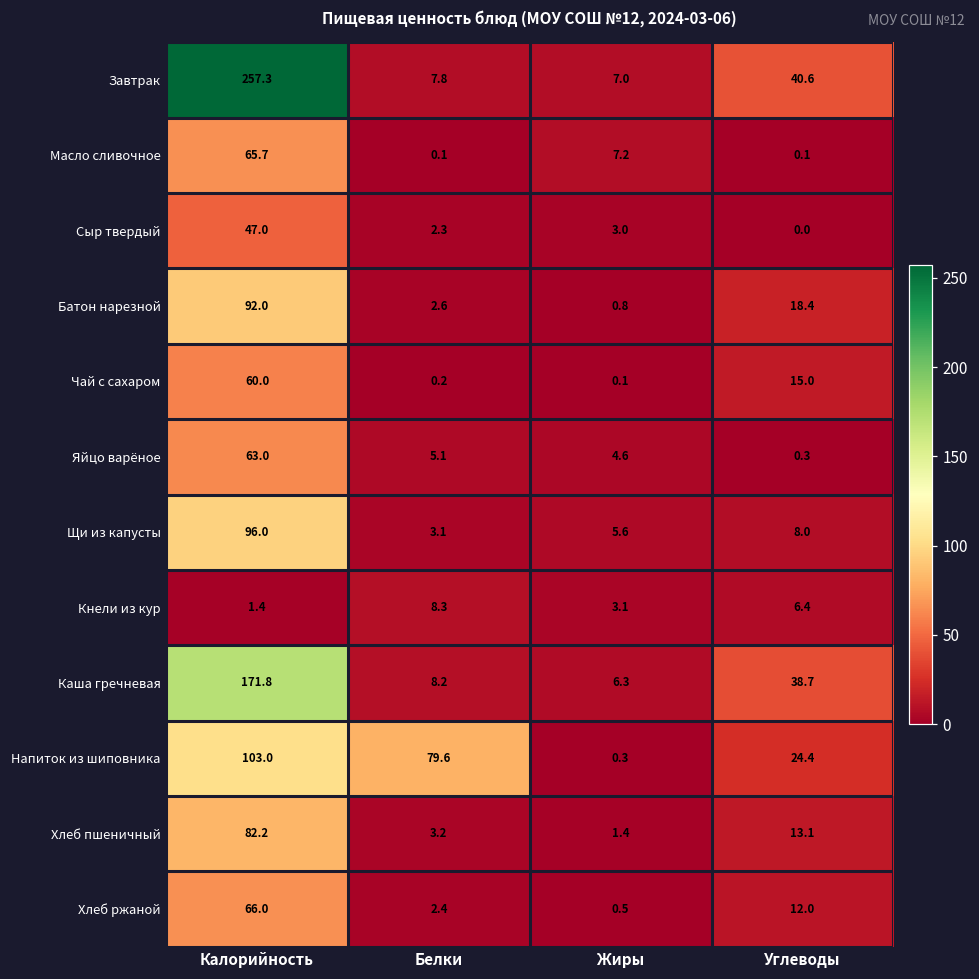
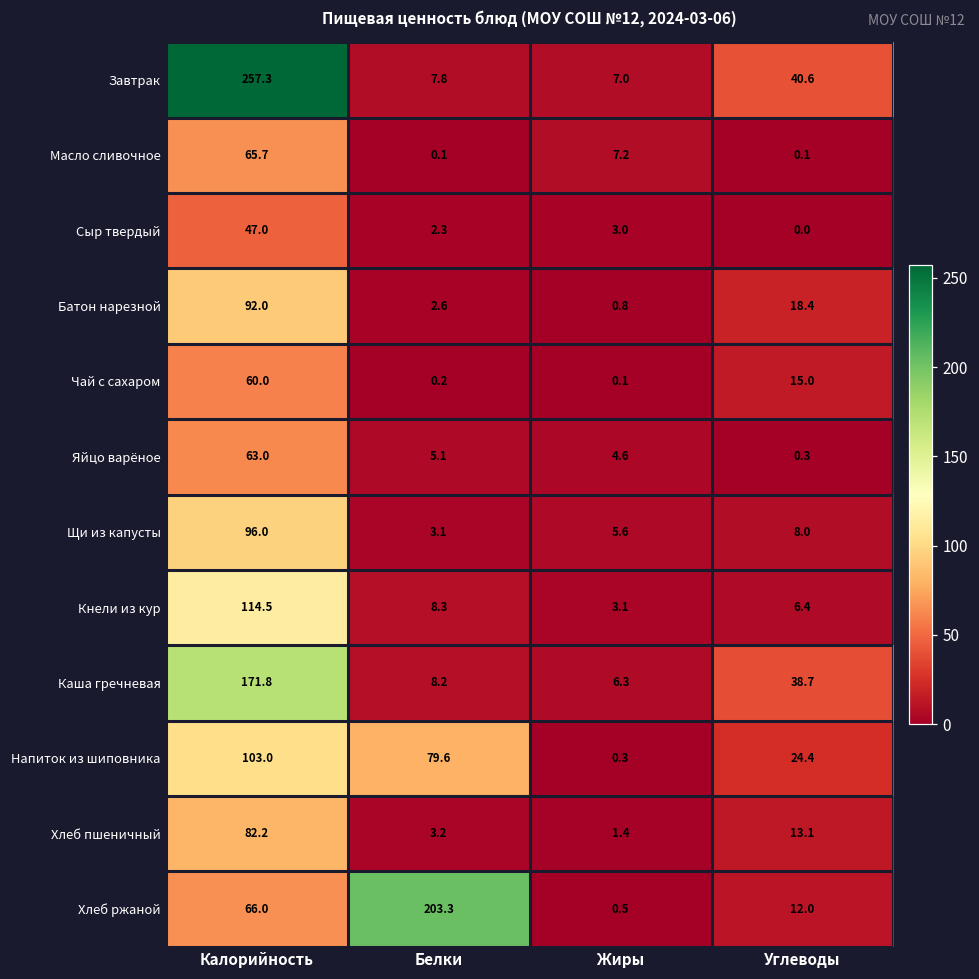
  {
    "Завтрак": {
      "Калорийность": 257.3,
      "Белки": 7.8,
      "Жиры": 7.0,
      "Углеводы": 40.6
    },
    "Масло сливочное": {
      "Калорийность": 65.7,
      "Белки": 0.1,
      "Жиры": 7.2,
      "Углеводы": 0.1
    },
    "Сыр твердый": {
      "Калорийность": 47.0,
      "Белки": 2.3,
      "Жиры": 3.0,
      "Углеводы": 0.0
    },
    "Батон нарезной": {
      "Калорийность": 92.0,
      "Белки": 2.6,
      "Жиры": 0.8,
      "Углеводы": 18.4
    },
    "Чай с сахаром": {
      "Калорийность": 60.0,
      "Белки": 0.2,
      "Жиры": 0.1,
      "Углеводы": 15.0
    },
    "Яйцо варёное": {
      "Калорийность": 63.0,
      "Белки": 5.1,
      "Жиры": 4.6,
      "Углеводы": 0.3
    },
    "Щи из капусты": {
      "Калорийность": 96.0,
      "Белки": 3.1,
      "Жиры": 5.6,
      "Углеводы": 8.0
    },
    "Кнели из кур": {
-     "Калорийность": 1.4,
+     "Калорийность": 114.5,
      "Белки": 8.3,
      "Жиры": 3.1,
      "Углеводы": 6.4
    },
    "Каша гречневая": {
      "Калорийность": 171.8,
      "Белки": 8.2,
      "Жиры": 6.3,
      "Углеводы": 38.7
    },
    "Напиток из шиповника": {
      "Калорийность": 103.0,
      "Белки": 79.6,
      "Жиры": 0.3,
      "Углеводы": 24.4
    },
    "Хлеб пшеничный": {
      "Калорийность": 82.2,
      "Белки": 3.2,
      "Жиры": 1.4,
      "Углеводы": 13.1
    },
    "Хлеб ржаной": {
      "Калорийность": 66.0,
-     "Белки": 2.4,
+     "Белки": 203.3,
      "Жиры": 0.5,
      "Углеводы": 12.0
    }
  }
